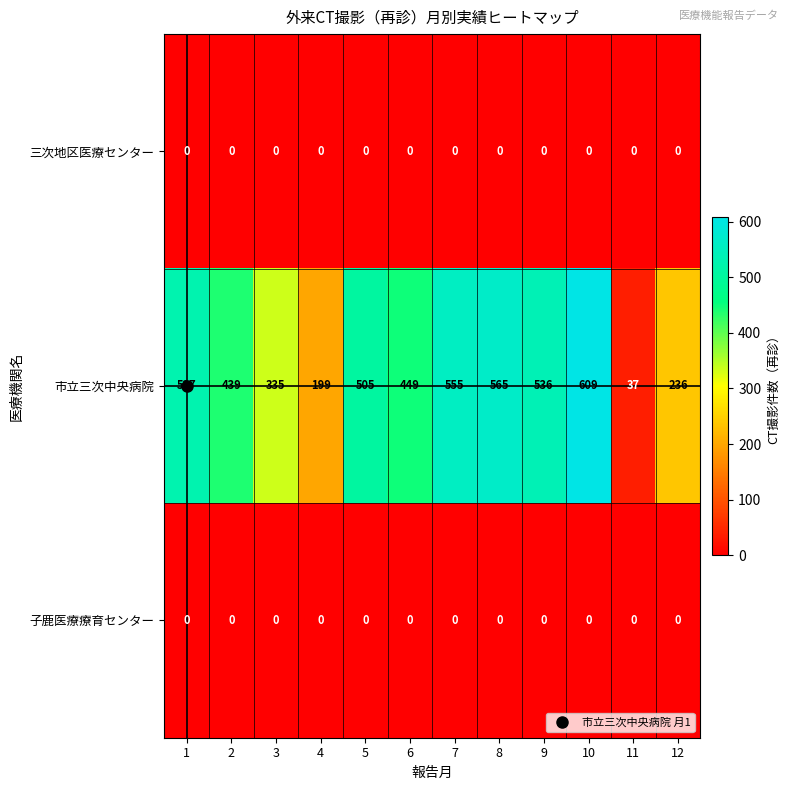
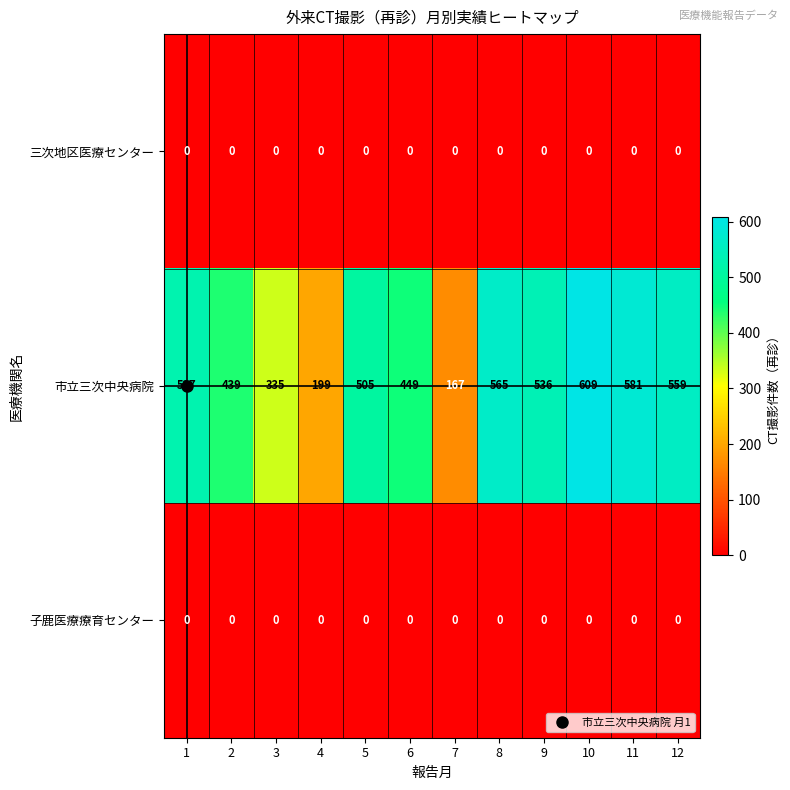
  {
    "三次地区医療センター": {
      "1": 0,
      "2": 0,
      "3": 0,
      "4": 0,
      "5": 0,
      "6": 0,
      "7": 0,
      "8": 0,
      "9": 0,
      "10": 0,
      "11": 0,
      "12": 0
    },
    "市立三次中央病院": {
      "2": 439,
      "3": 335,
      "4": 199,
      "5": 505,
      "6": 449,
-     "7": 555,
+     "7": 167,
      "8": 565,
      "9": 536,
      "10": 609,
-     "11": 37,
-     "12": 236
+     "11": 581,
+     "12": 559
    },
    "子鹿医療療育センター": {
      "1": 0,
      "2": 0,
      "3": 0,
      "4": 0,
      "5": 0,
      "6": 0,
      "7": 0,
      "8": 0,
      "9": 0,
      "10": 0,
      "11": 0,
      "12": 0
    }
  }
